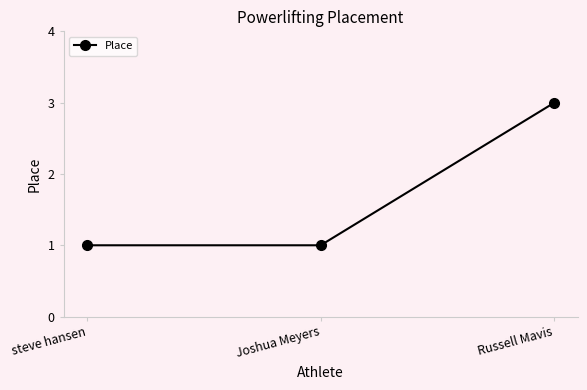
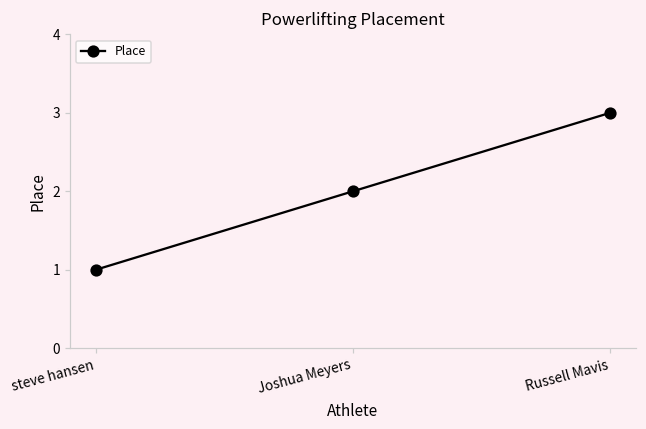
  {
    "steve hansen": 1,
-   "Joshua Meyers": 1,
+   "Joshua Meyers": 2,
    "Russell Mavis": 3
  }
